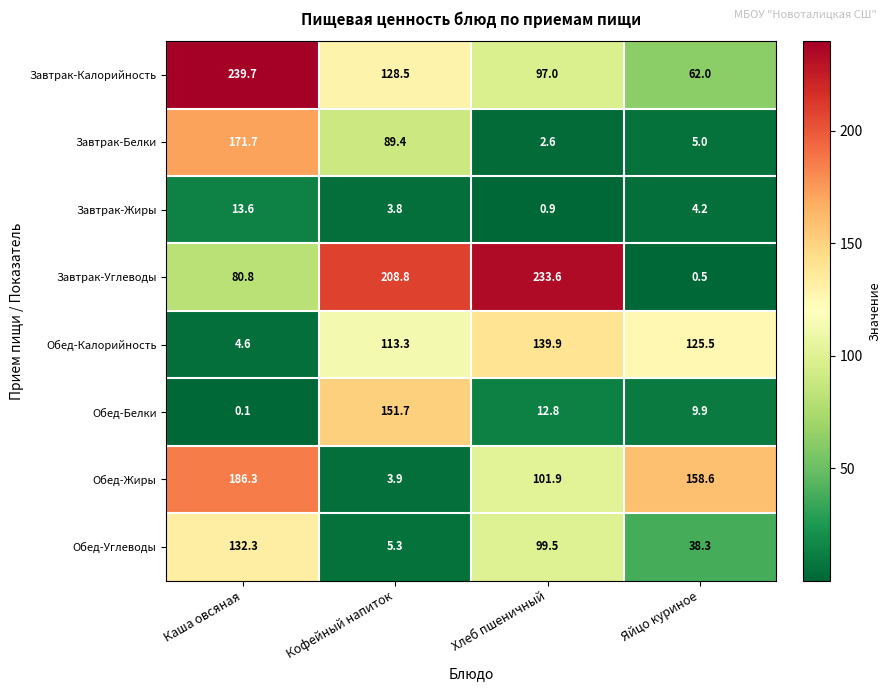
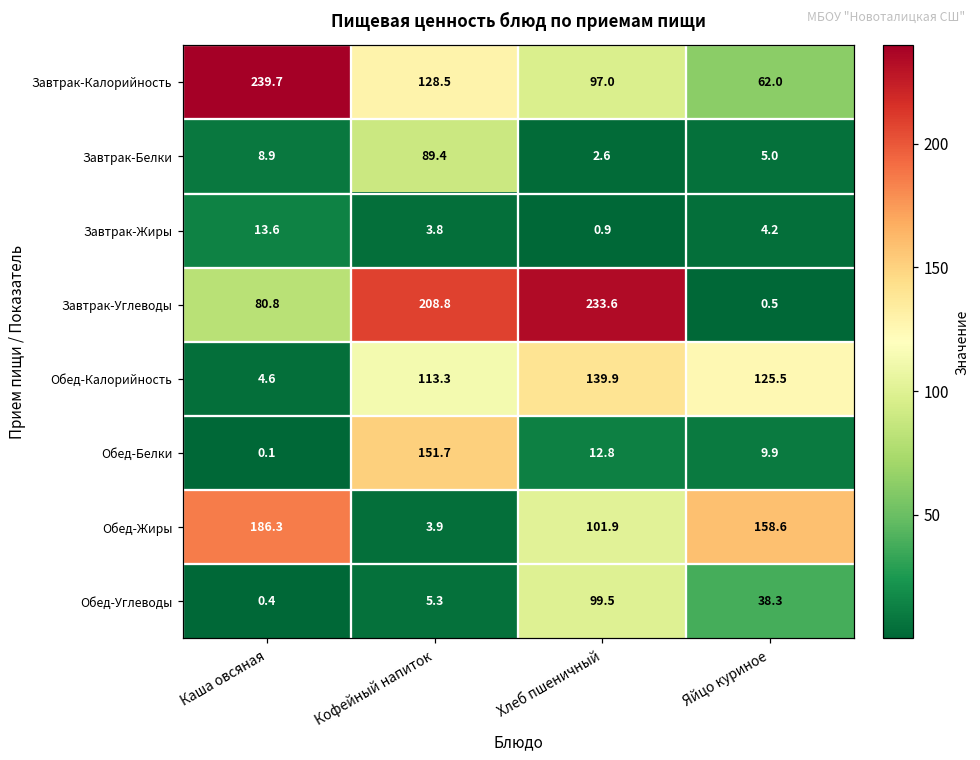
  {
    "Завтрак-Калорийность": {
      "Каша овсяная": 239.7,
      "Кофейный напиток": 128.5,
      "Хлеб пшеничный": 97.0,
      "Яйцо куриное": 62.0
    },
    "Завтрак-Белки": {
-     "Каша овсяная": 171.7,
+     "Каша овсяная": 8.9,
      "Кофейный напиток": 89.4,
      "Хлеб пшеничный": 2.6,
      "Яйцо куриное": 5.0
    },
    "Завтрак-Жиры": {
      "Каша овсяная": 13.6,
      "Кофейный напиток": 3.8,
      "Хлеб пшеничный": 0.9,
      "Яйцо куриное": 4.2
    },
    "Завтрак-Углеводы": {
      "Каша овсяная": 80.8,
      "Кофейный напиток": 208.8,
      "Хлеб пшеничный": 233.6,
      "Яйцо куриное": 0.5
    },
    "Обед-Калорийность": {
      "Каша овсяная": 4.6,
      "Кофейный напиток": 113.3,
      "Хлеб пшеничный": 139.9,
      "Яйцо куриное": 125.5
    },
    "Обед-Белки": {
      "Каша овсяная": 0.1,
      "Кофейный напиток": 151.7,
      "Хлеб пшеничный": 12.8,
      "Яйцо куриное": 9.9
    },
    "Обед-Жиры": {
      "Каша овсяная": 186.3,
      "Кофейный напиток": 3.9,
      "Хлеб пшеничный": 101.9,
      "Яйцо куриное": 158.6
    },
    "Обед-Углеводы": {
-     "Каша овсяная": 132.3,
+     "Каша овсяная": 0.4,
      "Кофейный напиток": 5.3,
      "Хлеб пшеничный": 99.5,
      "Яйцо куриное": 38.3
    }
  }
